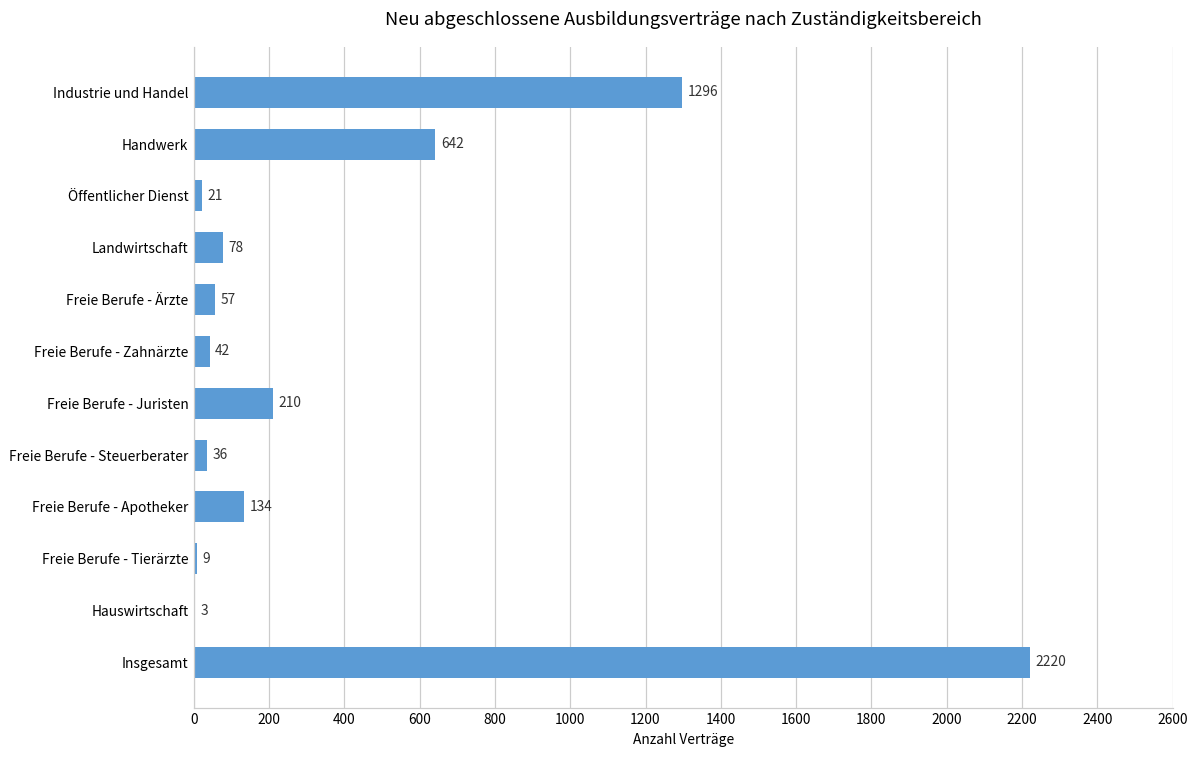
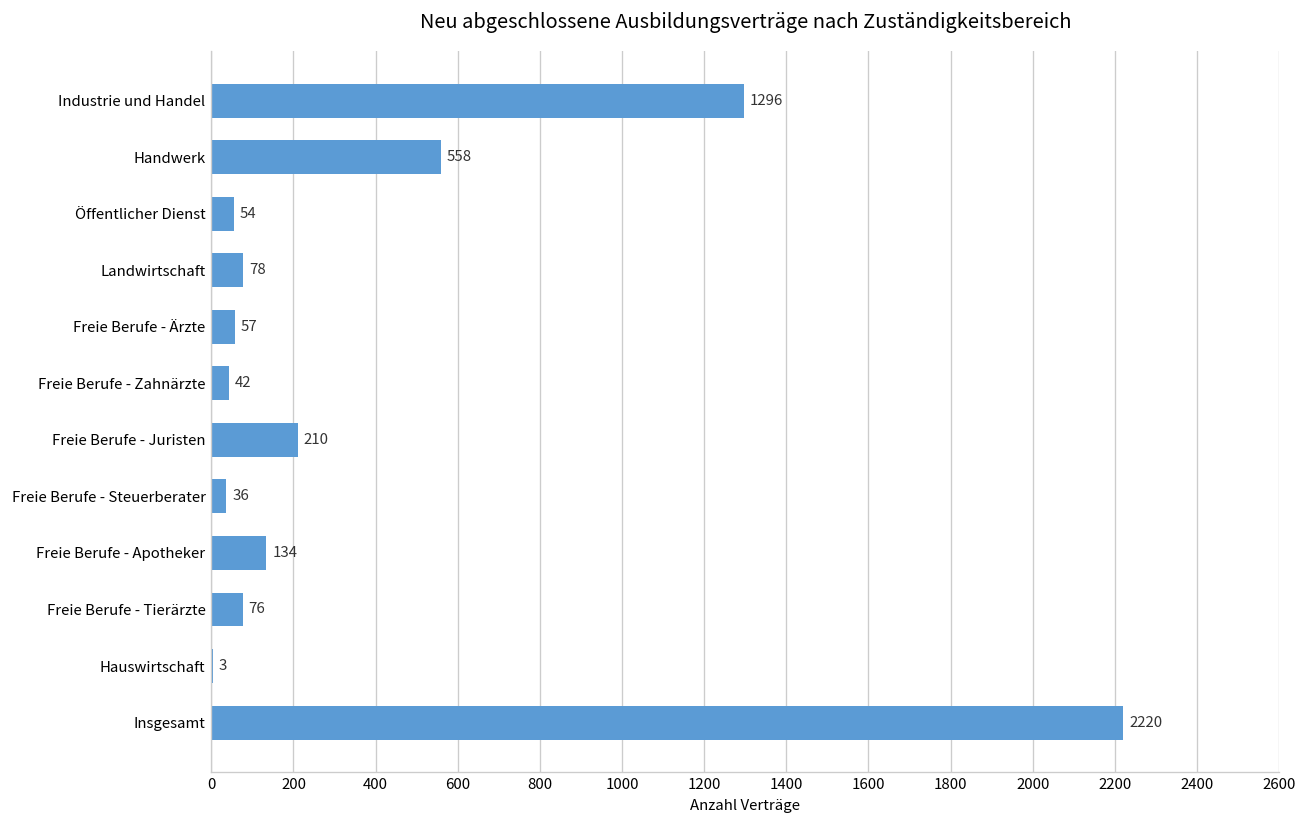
  {
    "Industrie und Handel": 1296,
-   "Handwerk": 642,
-   "Öffentlicher Dienst": 21,
+   "Handwerk": 558,
+   "Öffentlicher Dienst": 54,
    "Landwirtschaft": 78,
    "Freie Berufe - Ärzte": 57,
    "Freie Berufe - Zahnärzte": 42,
    "Freie Berufe - Juristen": 210,
    "Freie Berufe - Steuerberater": 36,
    "Freie Berufe - Apotheker": 134,
-   "Freie Berufe - Tierärzte": 9,
+   "Freie Berufe - Tierärzte": 76,
    "Hauswirtschaft": 3,
    "Insgesamt": 2220
  }
